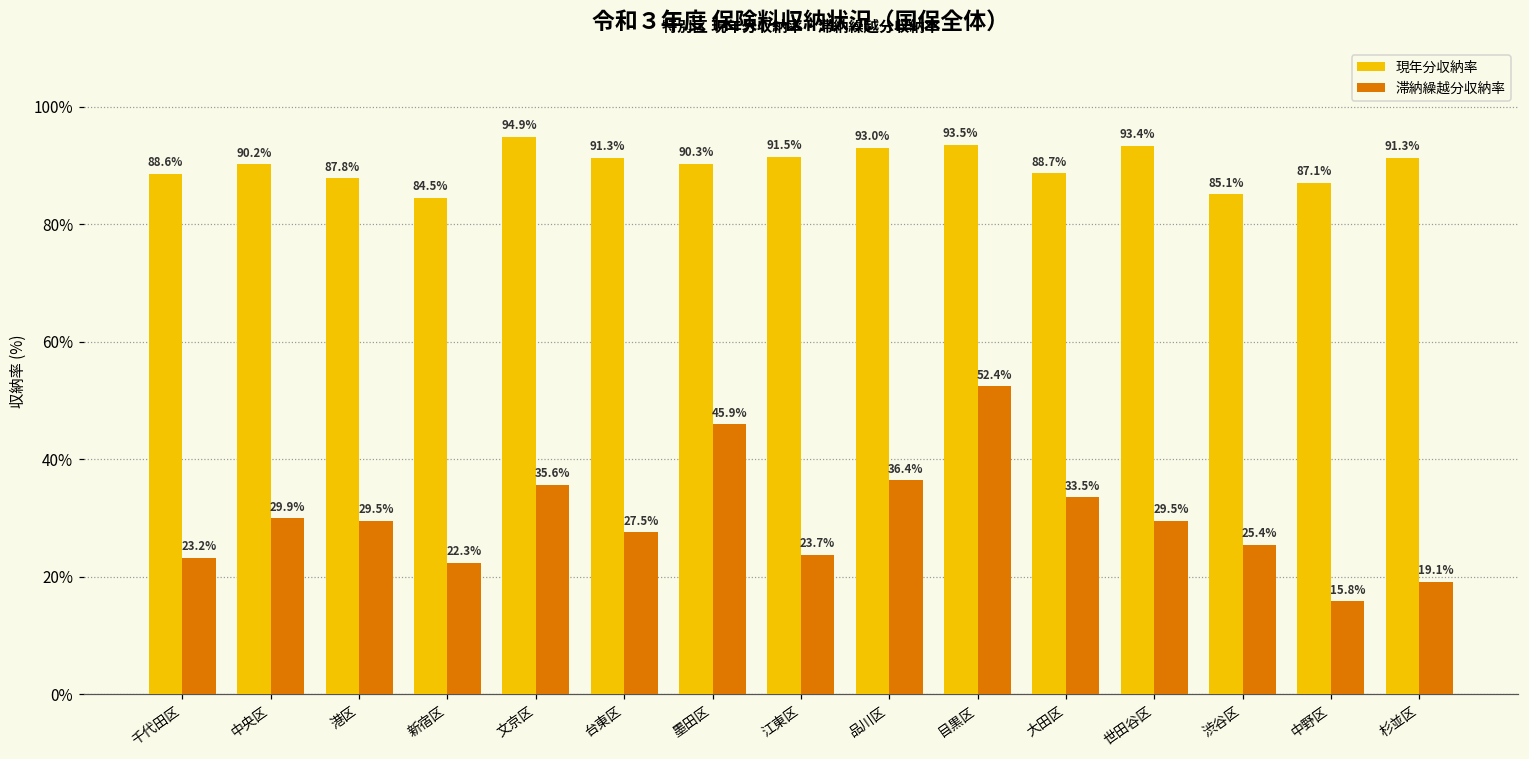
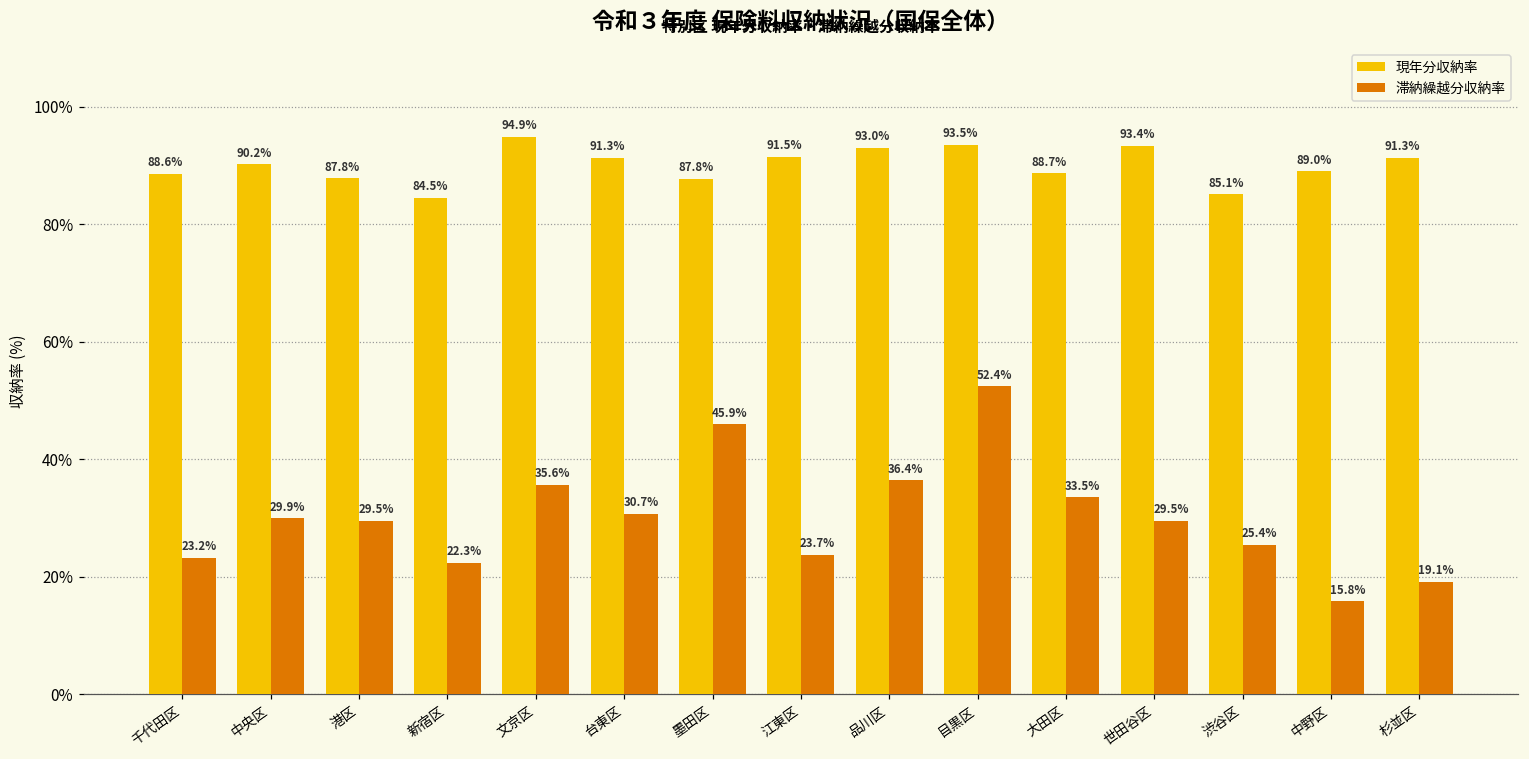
  {
    "現年分収納率": {
      "千代田区": "88.6%",
      "中央区": "90.2%",
      "港区": "87.8%",
      "新宿区": "84.5%",
      "文京区": "94.9%",
      "台東区": "91.3%",
-     "墨田区": "90.3%",
+     "墨田区": "87.8%",
      "江東区": "91.5%",
      "品川区": "93.0%",
      "目黒区": "93.5%",
      "大田区": "88.7%",
      "世田谷区": "93.4%",
      "渋谷区": "85.1%",
-     "中野区": "87.1%",
+     "中野区": "89.0%",
      "杉並区": "91.3%"
    },
    "滞納繰越分収納率": {
      "千代田区": "23.2%",
      "中央区": "29.9%",
      "港区": "29.5%",
      "新宿区": "22.3%",
      "文京区": "35.6%",
-     "台東区": "27.5%",
+     "台東区": "30.7%",
      "墨田区": "45.9%",
      "江東区": "23.7%",
      "品川区": "36.4%",
      "目黒区": "52.4%",
      "大田区": "33.5%",
      "世田谷区": "29.5%",
      "渋谷区": "25.4%",
      "中野区": "15.8%",
      "杉並区": "19.1%"
    }
  }
